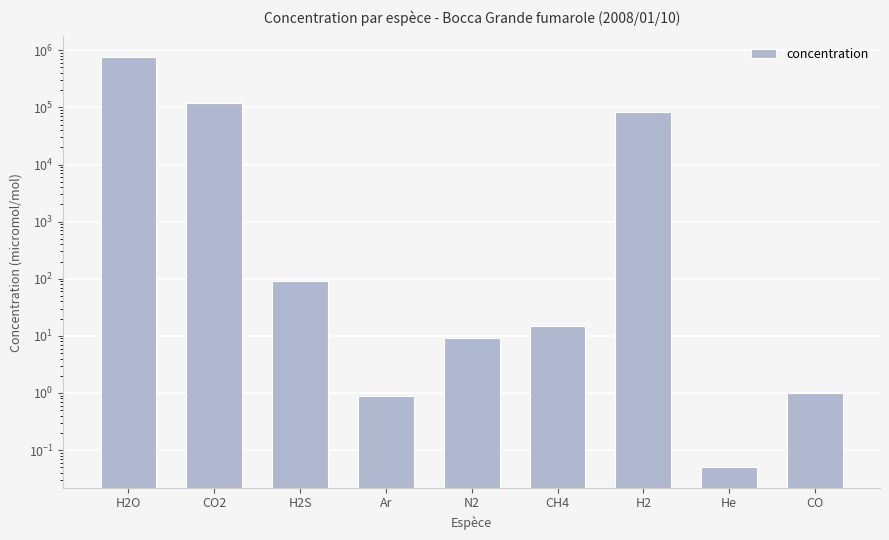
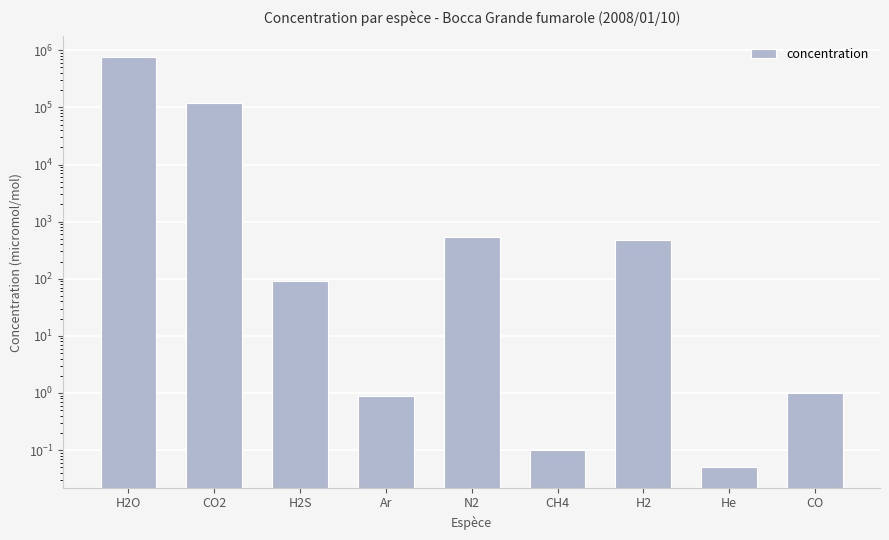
  {
    "H2O": 800000,
    "CO2": 120000,
    "H2S": 90,
    "Ar": 0.9,
-   "N2": 9,
-   "CH4": 15,
-   "H2": 80000,
+   "N2": 500,
+   "CH4": 0.1,
+   "H2": 500,
    "He": 0.05,
    "CO": 1.0
  }
